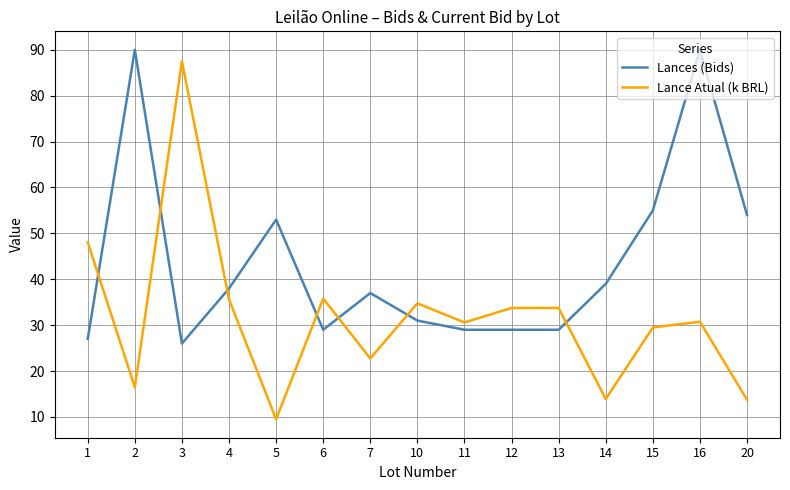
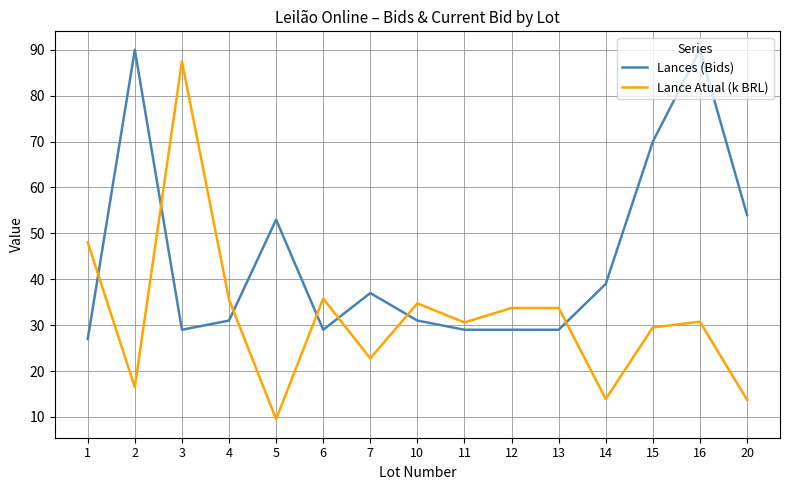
  {
    "Lances (Bids)": {
      "1": 27,
      "2": 90,
-     "3": 26,
-     "4": 38,
+     "3": 29,
+     "4": 31,
      "5": 53,
      "6": 29,
      "7": 37,
      "10": 31,
      "11": 29,
      "12": 29,
      "13": 29,
      "14": 39,
-     "15": 55,
+     "15": 70,
      "20": 54
    },
    "Lance Atual (k BRL)": {
      "1": 48,
      "2": 16,
      "3": 88,
      "4": 36,
      "5": 10,
      "6": 36,
      "7": 23,
      "10": 35,
      "11": 31,
      "12": 34,
      "13": 34,
      "14": 14,
      "15": 30,
      "16": 31,
      "20": 14
    }
  }
